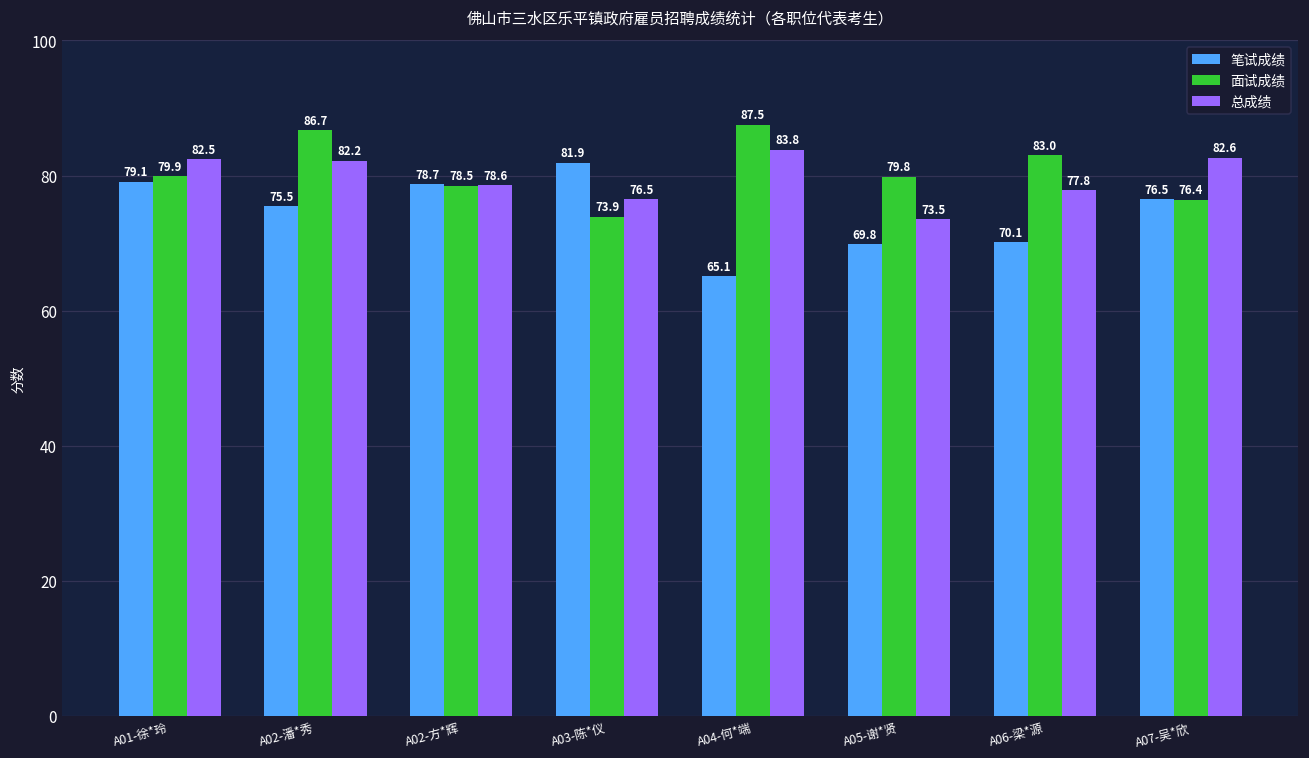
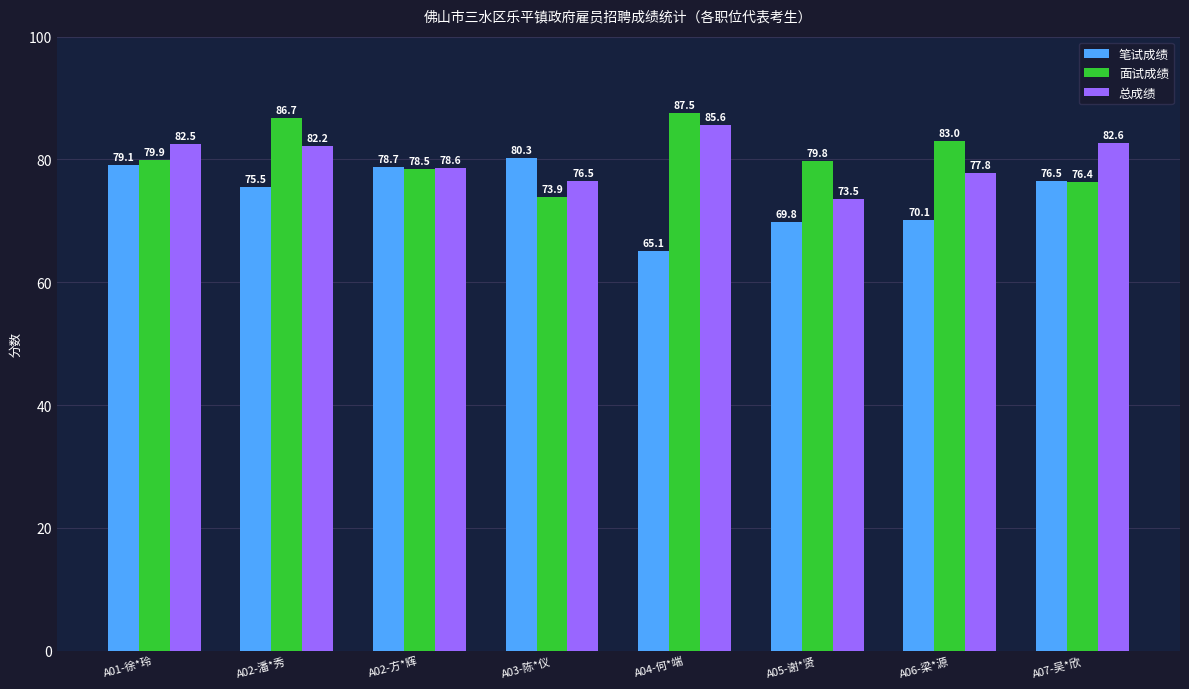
  {
    "笔试成绩": {
      "A01-徐*玲": 79.1,
      "A02-潘*秀": 75.5,
      "A02-方*辉": 78.7,
-     "A03-陈*仪": 81.9,
+     "A03-陈*仪": 80.3,
      "A04-何*端": 65.1,
      "A05-谢*贤": 69.8,
      "A06-梁*源": 70.1,
      "A07-吴*欣": 76.5
    },
    "面试成绩": {
      "A01-徐*玲": 79.9,
      "A02-潘*秀": 86.7,
      "A02-方*辉": 78.5,
      "A03-陈*仪": 73.9,
      "A04-何*端": 87.5,
      "A05-谢*贤": 79.8,
      "A06-梁*源": 83.0,
      "A07-吴*欣": 76.4
    },
    "总成绩": {
      "A01-徐*玲": 82.5,
      "A02-潘*秀": 82.2,
      "A02-方*辉": 78.6,
      "A03-陈*仪": 76.5,
-     "A04-何*端": 83.8,
+     "A04-何*端": 85.6,
      "A05-谢*贤": 73.5,
      "A06-梁*源": 77.8,
      "A07-吴*欣": 82.6
    }
  }
